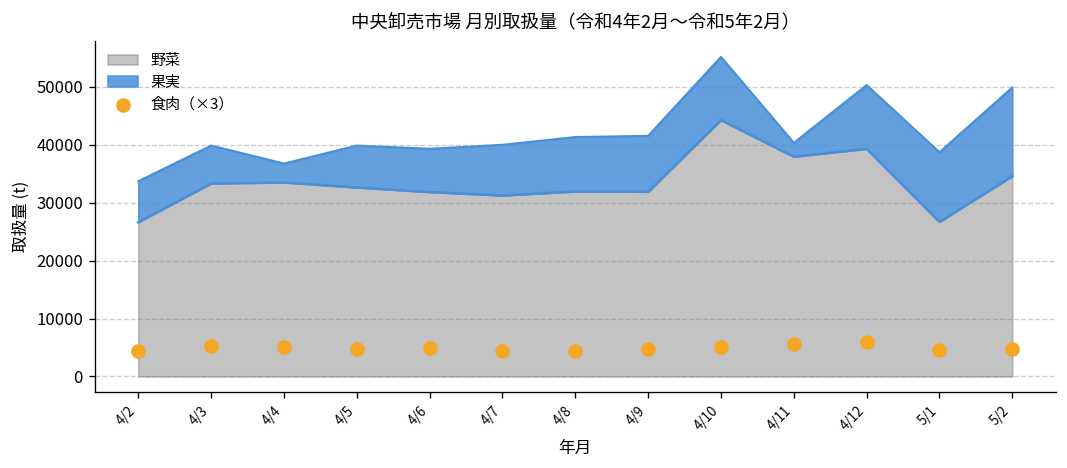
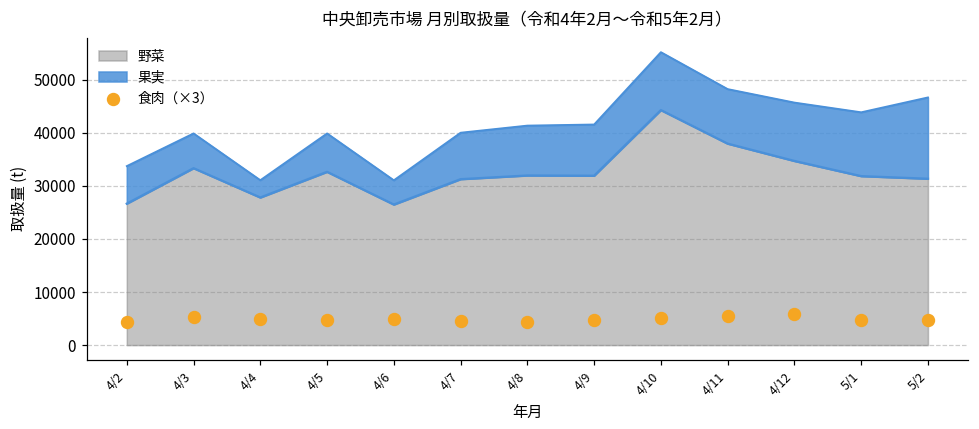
  {
    "野菜": {
      "4/2": 27000,
      "4/3": 33000,
-     "4/4": 34000,
+     "4/4": 28000,
      "4/5": 33000,
-     "4/6": 32000,
+     "4/6": 26000,
      "4/7": 31000,
      "4/8": 32000,
      "4/9": 32000,
      "4/10": 44000,
      "4/11": 38000,
-     "4/12": 39000,
-     "5/1": 27000,
-     "5/2": 35000
+     "4/12": 35000,
+     "5/1": 32000,
+     "5/2": 31000
    },
    "果実": {
      "4/2": 7000,
      "4/3": 7000,
      "4/4": 3000,
      "4/5": 7000,
-     "4/6": 7000,
+     "4/6": 5000,
      "4/7": 9000,
      "4/8": 9000,
      "4/9": 10000,
      "4/10": 11000,
-     "4/11": 2000,
+     "4/11": 10000,
      "4/12": 11000,
      "5/1": 12000,
      "5/2": 15000
    }
  }
